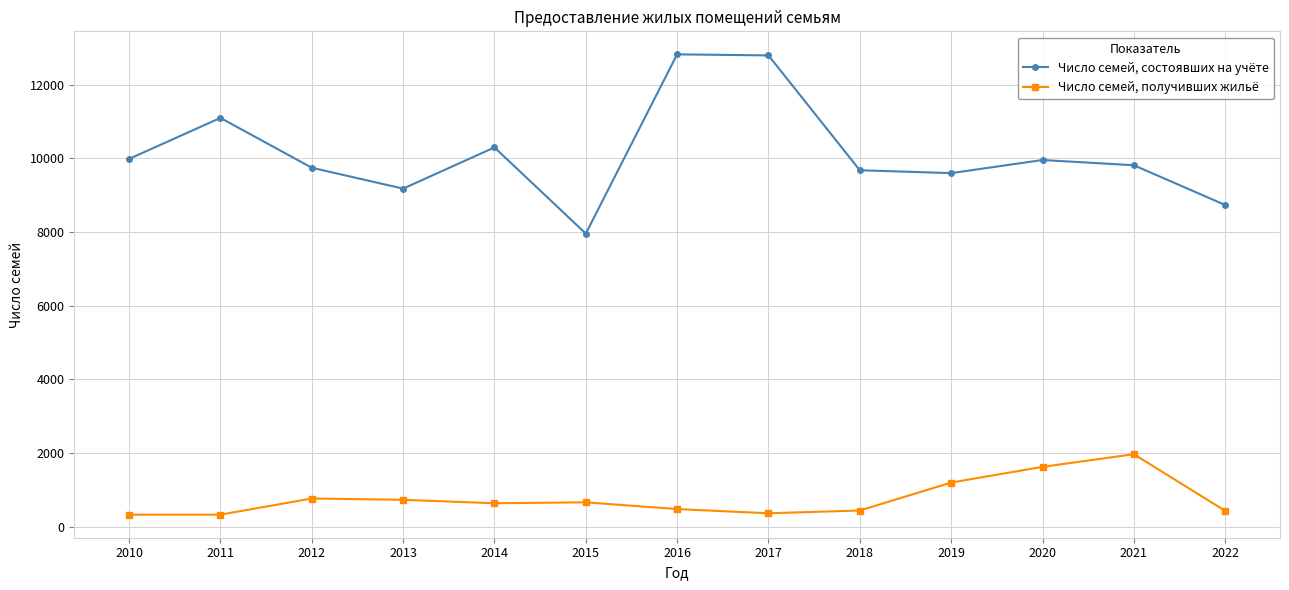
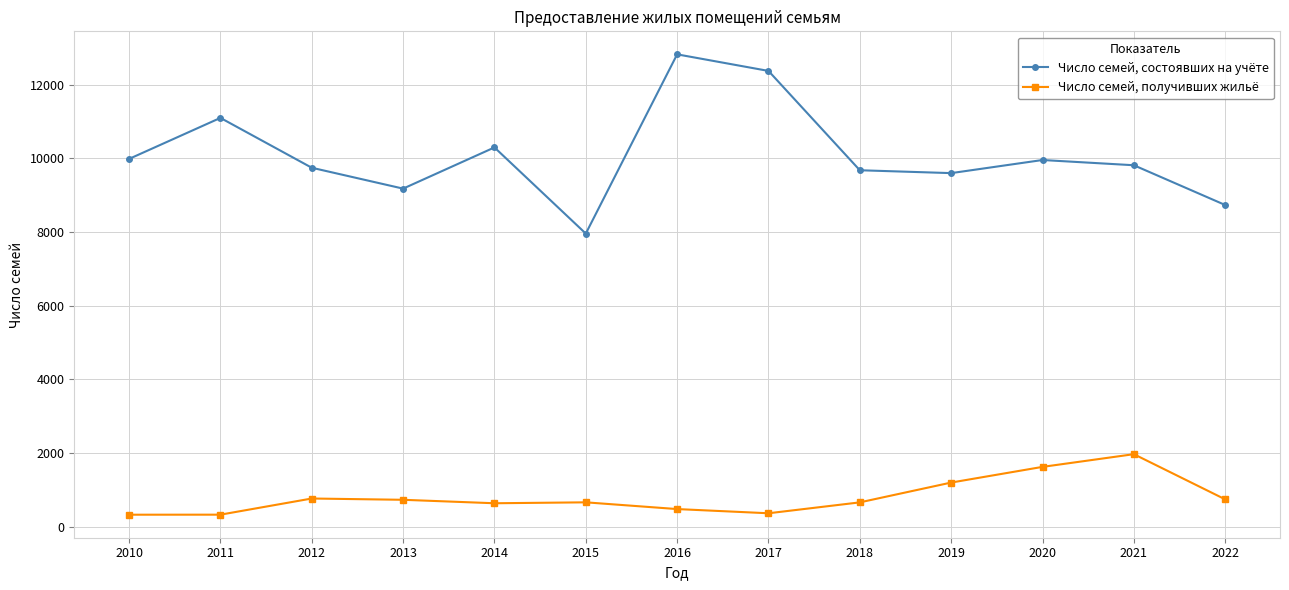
  {
    "Число семей, состоявших на учёте": {
      "2010": 10000,
      "2011": 11100,
      "2012": 9700,
      "2013": 9200,
      "2014": 10300,
      "2015": 8000,
      "2016": 12800,
-     "2017": 12800,
+     "2017": 12400,
      "2018": 9700,
      "2019": 9600,
      "2020": 10000,
      "2021": 9800,
      "2022": 8700
    },
    "Число семей, получивших жильё": {
      "2010": 300,
      "2011": 300,
      "2012": 800,
      "2013": 700,
      "2014": 600,
      "2015": 700,
      "2016": 500,
      "2017": 400,
-     "2018": 400,
+     "2018": 700,
      "2019": 1200,
      "2020": 1600,
      "2021": 2000,
-     "2022": 400
+     "2022": 700
    }
  }
